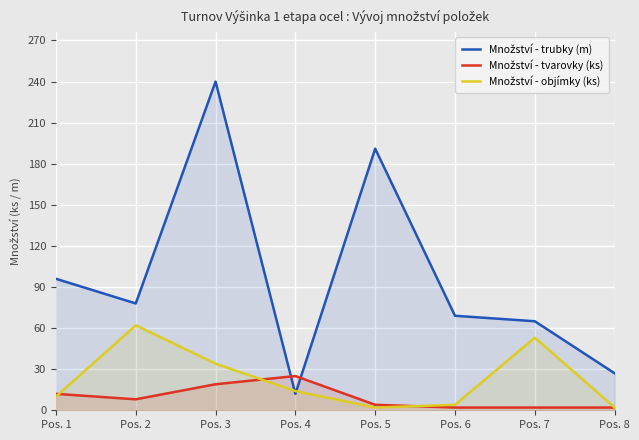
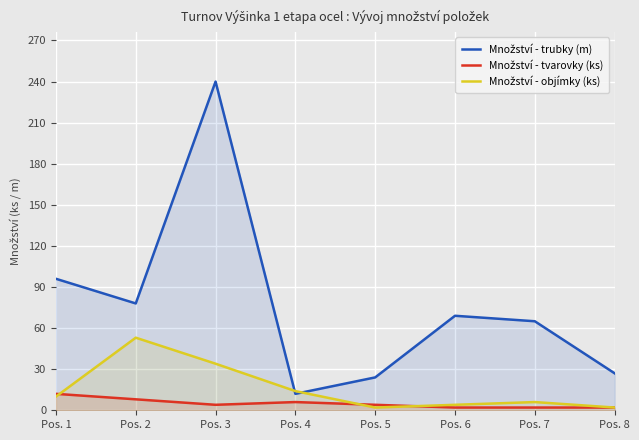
  {
    "Množství - trubky (m)": {
      "Pos. 1": 96,
      "Pos. 2": 78,
      "Pos. 3": 240,
      "Pos. 4": 12,
-     "Pos. 5": 191,
+     "Pos. 5": 24,
      "Pos. 6": 69,
      "Pos. 7": 65,
      "Pos. 8": 27
    },
    "Množství - tvarovky (ks)": {
      "Pos. 1": 12,
      "Pos. 2": 8,
-     "Pos. 3": 19,
-     "Pos. 4": 25,
+     "Pos. 3": 4,
+     "Pos. 4": 6,
      "Pos. 5": 4,
      "Pos. 6": 2,
      "Pos. 7": 2
    },
    "Množství - objímky (ks)": {
      "Pos. 1": 10,
-     "Pos. 2": 62,
+     "Pos. 2": 53,
      "Pos. 3": 34,
      "Pos. 4": 14,
      "Pos. 5": 2,
      "Pos. 6": 4,
-     "Pos. 7": 53
+     "Pos. 7": 6
    }
  }
